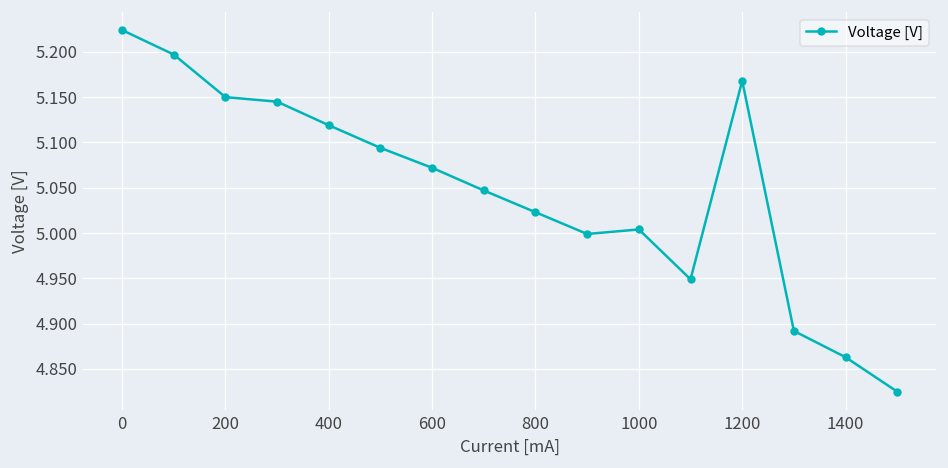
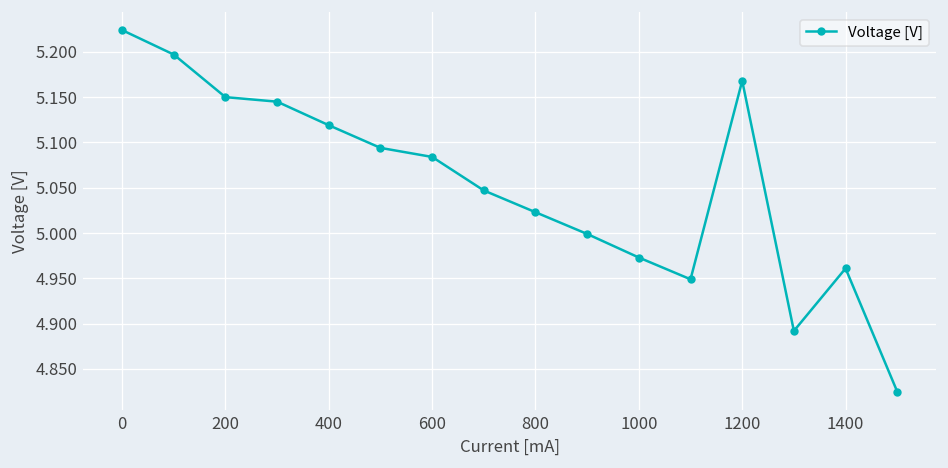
  {
    "0": 5.22,
    "200": 5.15,
    "400": 5.12,
-   "600": 5.07,
+   "600": 5.08,
    "800": 5.02,
-   "1000": 5.00,
+   "1000": 4.97,
    "1200": 5.17,
-   "1400": 4.86
+   "1400": 4.96
  }
